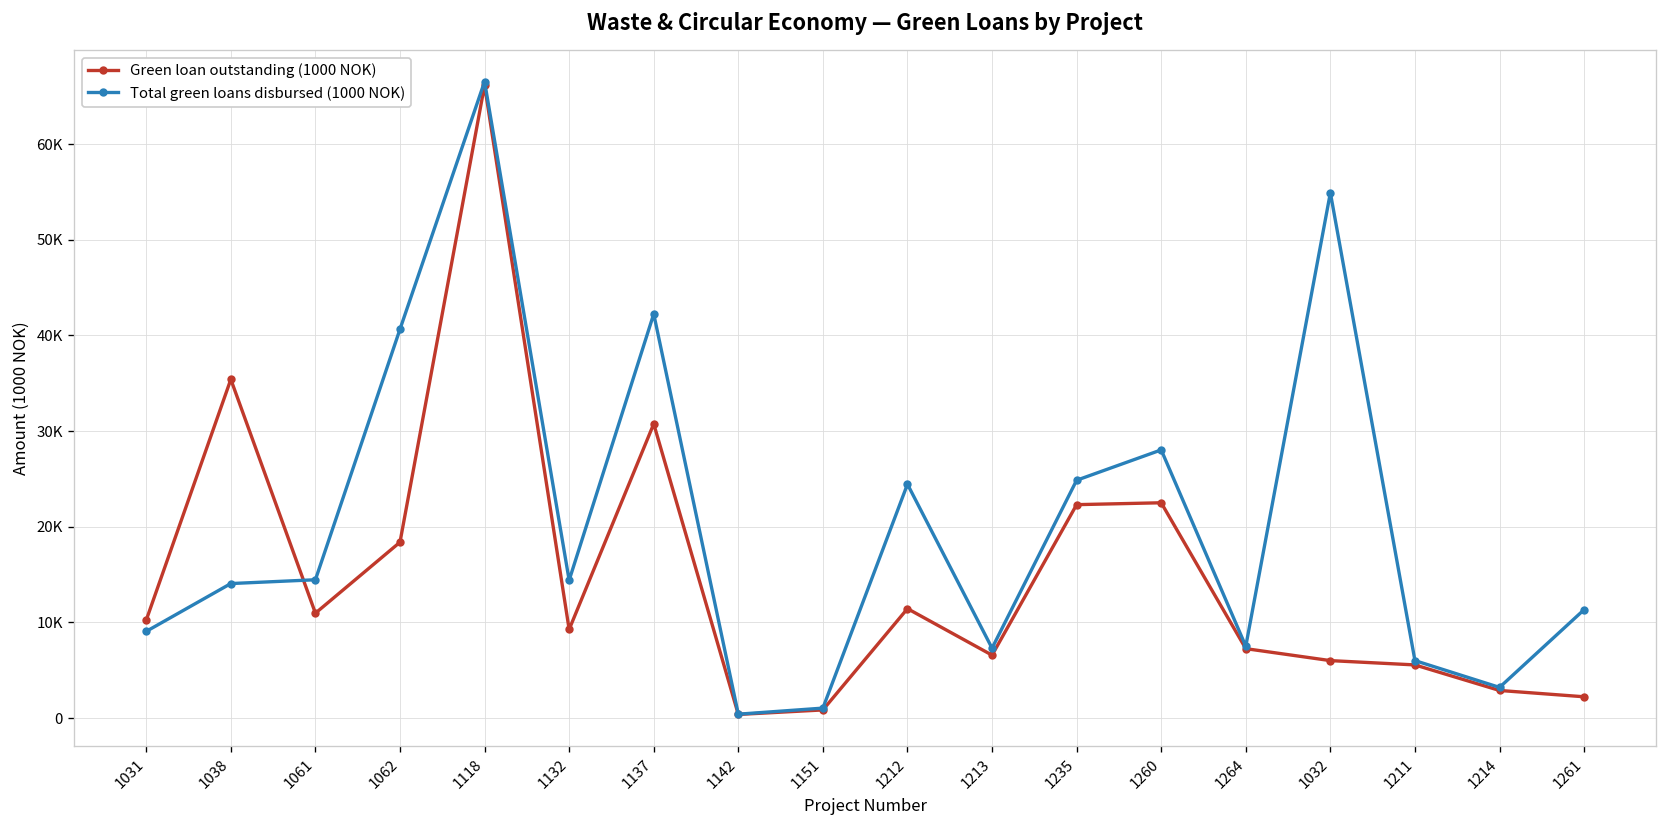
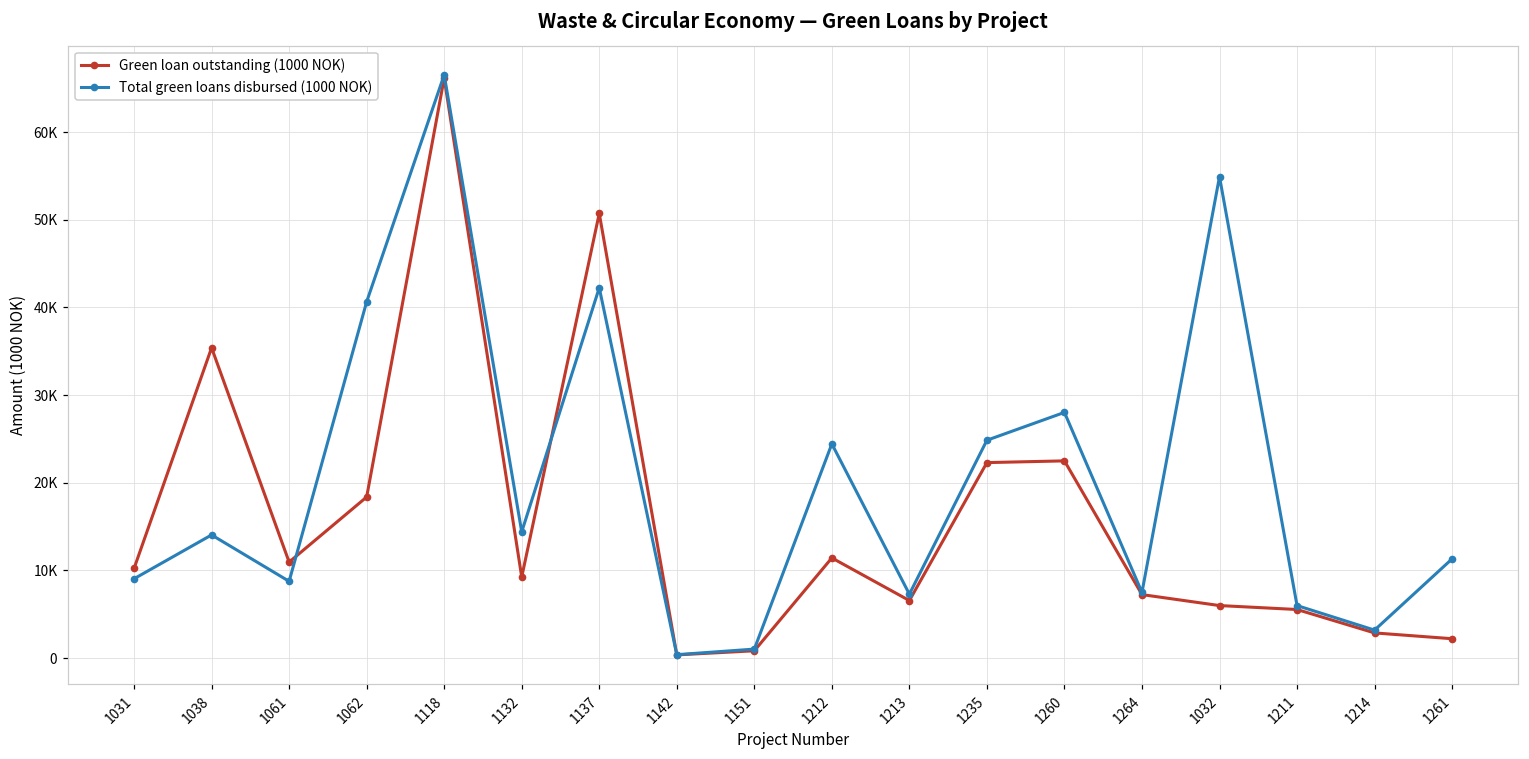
  {
    "Green loan outstanding (1000 NOK)": {
      "1031": 10000,
      "1038": 35000,
      "1061": 11000,
      "1062": 18000,
      "1118": 66000,
      "1132": 9000,
-     "1137": 31000,
+     "1137": 51000,
      "1212": 11000,
      "1213": 7000,
      "1235": 22000,
      "1260": 23000,
      "1032": 6000,
      "1211": 6000,
      "1214": 3000,
      "1261": 2000
    },
    "Total green loans disbursed (1000 NOK)": {
      "1031": 9000,
      "1038": 14000,
-     "1061": 14000,
+     "1061": 9000,
      "1062": 41000,
      "1118": 67000,
      "1132": 14000,
      "1137": 42000,
      "1212": 24000,
      "1213": 7000,
      "1235": 25000,
      "1260": 28000,
      "1032": 55000,
      "1211": 6000,
      "1214": 3000,
      "1261": 11000
    }
  }
